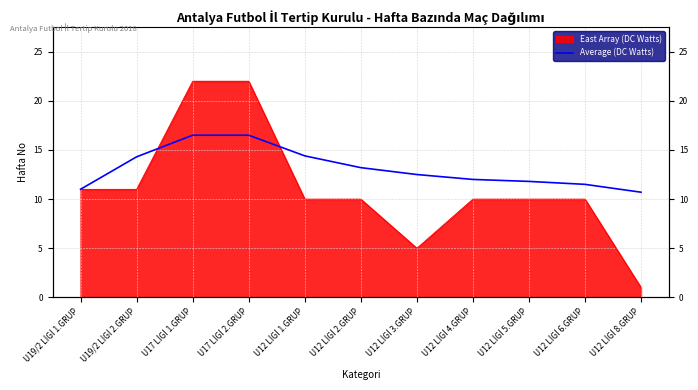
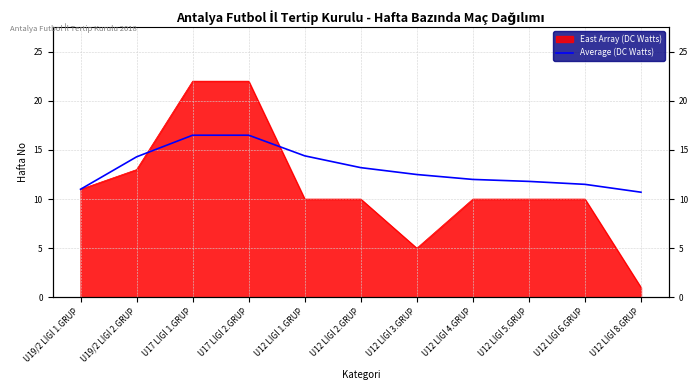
  {
    "East Array (DC Watts)": {
-     "U19/2 LİGİ 2.GRUP": 11,
+     "U19/2 LİGİ 2.GRUP": 13,
      "U17 LİGİ 1.GRUP": 22,
      "U17 LİGİ 2.GRUP": 22,
      "U12 LİGİ 1.GRUP": 10,
      "U12 LİGİ 2.GRUP": 10,
      "U12 LİGİ 3.GRUP": 5,
      "U12 LİGİ 4.GRUP": 10,
      "U12 LİGİ 5.GRUP": 10,
      "U12 LİGİ 6.GRUP": 10,
      "U12 LİGİ 8.GRUP": 1
    },
    "Average (DC Watts)": {
      "U19/2 LİGİ 2.GRUP": 14,
      "U17 LİGİ 1.GRUP": 17,
      "U17 LİGİ 2.GRUP": 17,
      "U12 LİGİ 1.GRUP": 14,
      "U12 LİGİ 2.GRUP": 13,
      "U12 LİGİ 3.GRUP": 13,
      "U12 LİGİ 4.GRUP": 12,
      "U12 LİGİ 5.GRUP": 12,
      "U12 LİGİ 6.GRUP": 12,
      "U12 LİGİ 8.GRUP": 11
    }
  }
